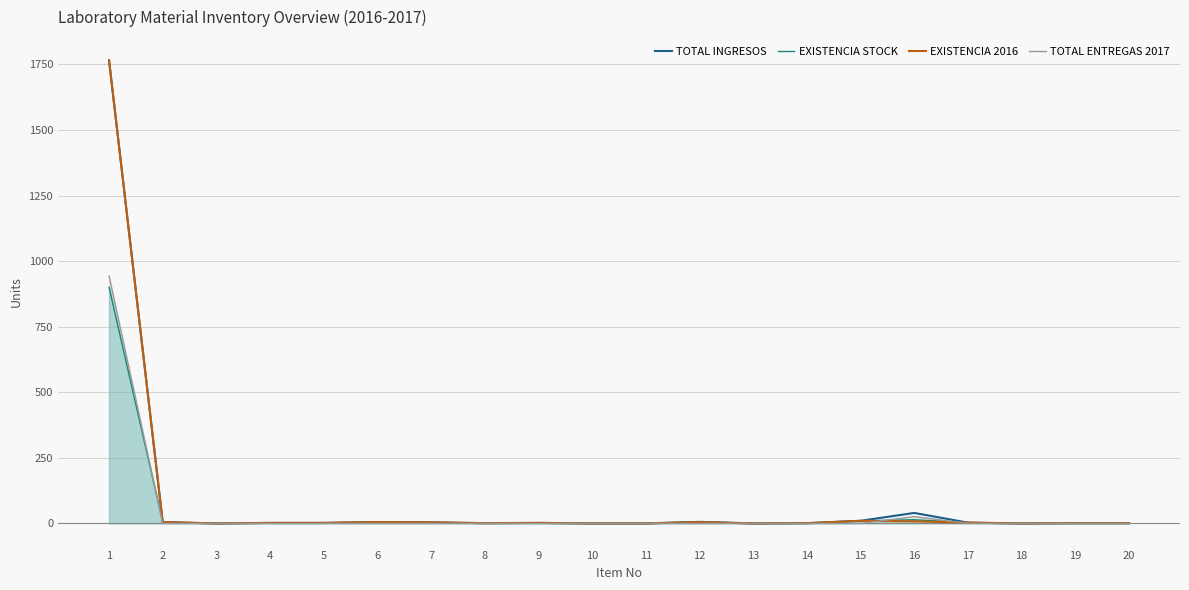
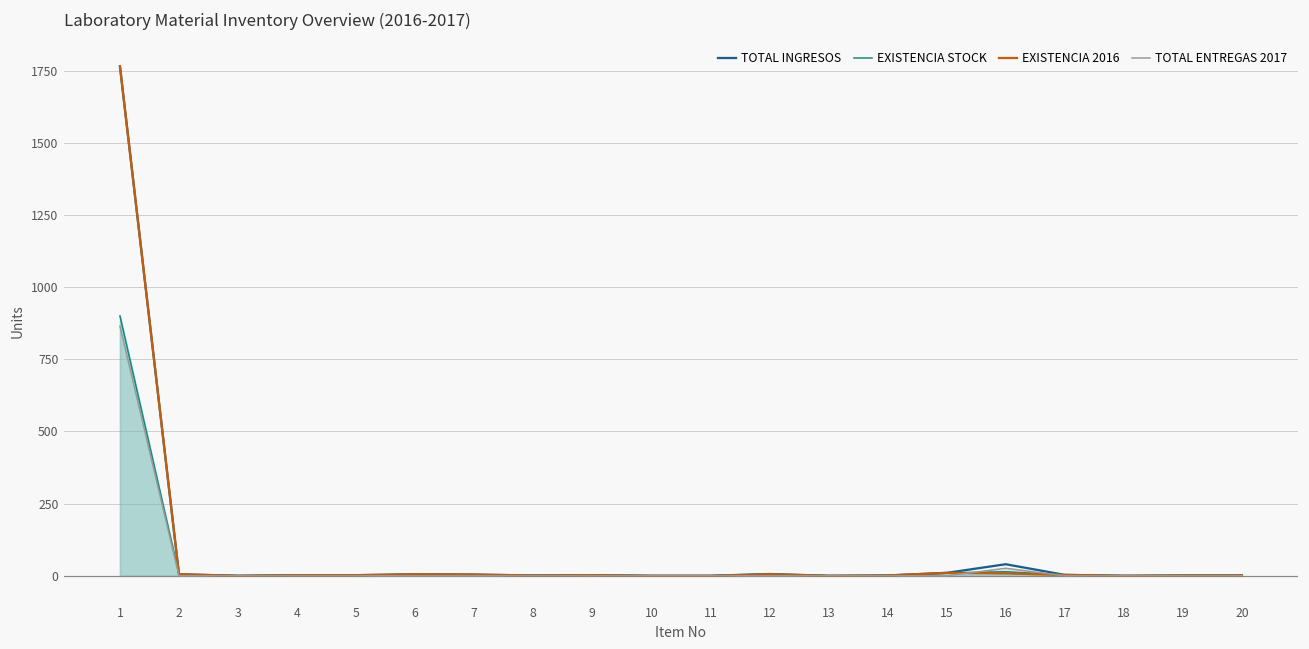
  {
    "TOTAL ENTREGAS 2017": {
-     "1": 940,
+     "1": 870,
      "15": 0,
      "16": 30
    }
  }
